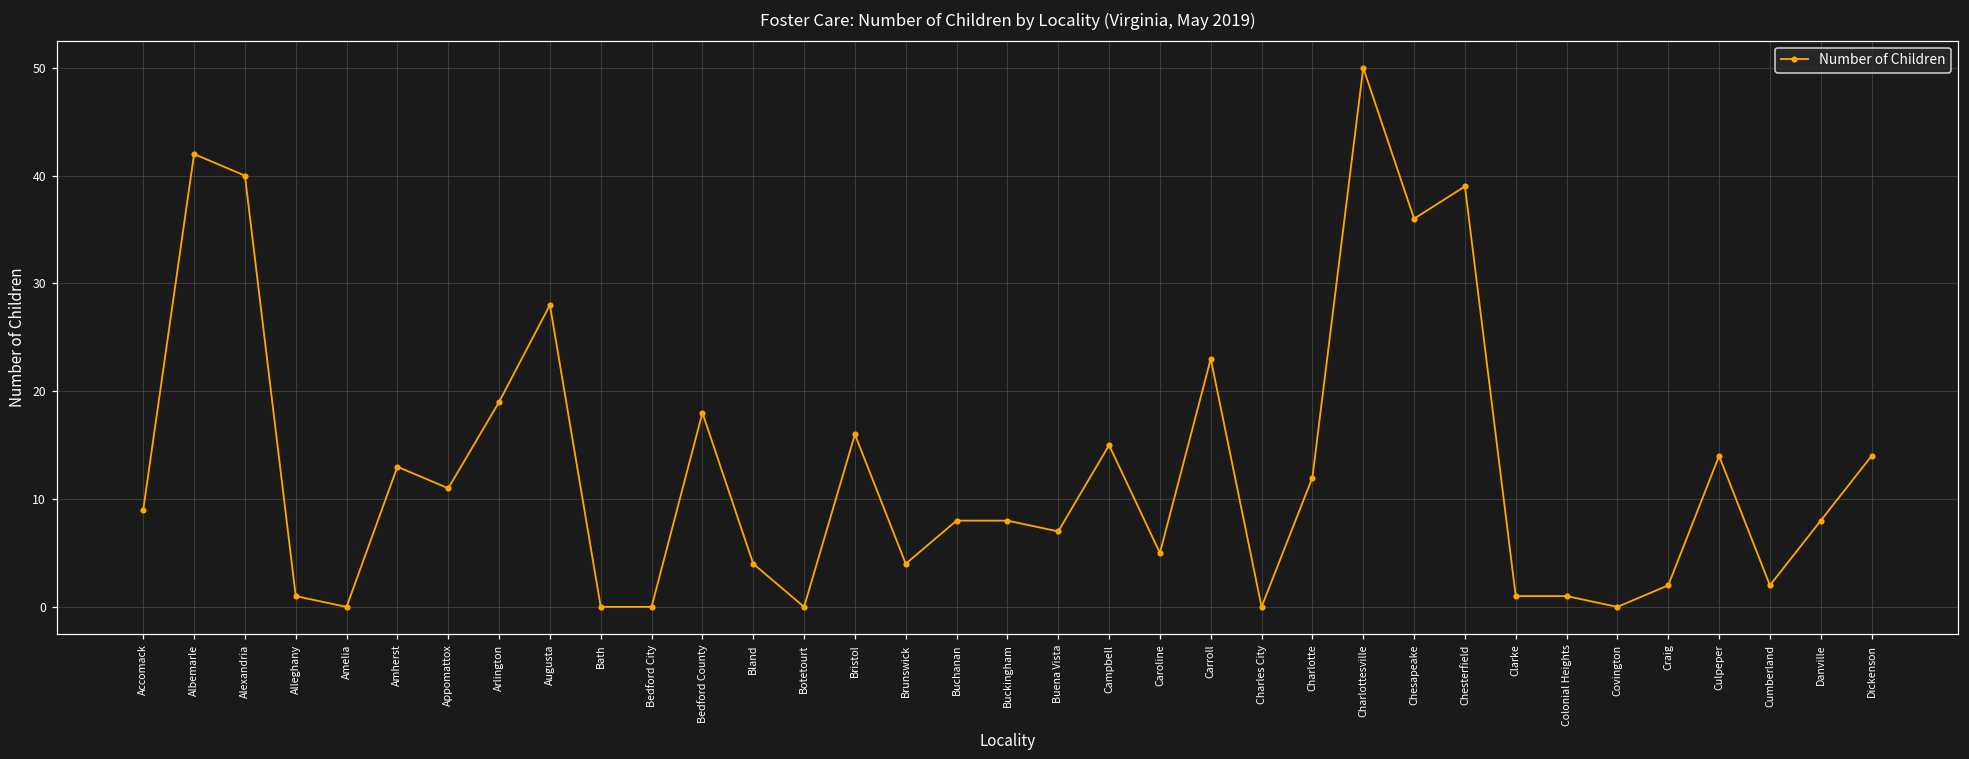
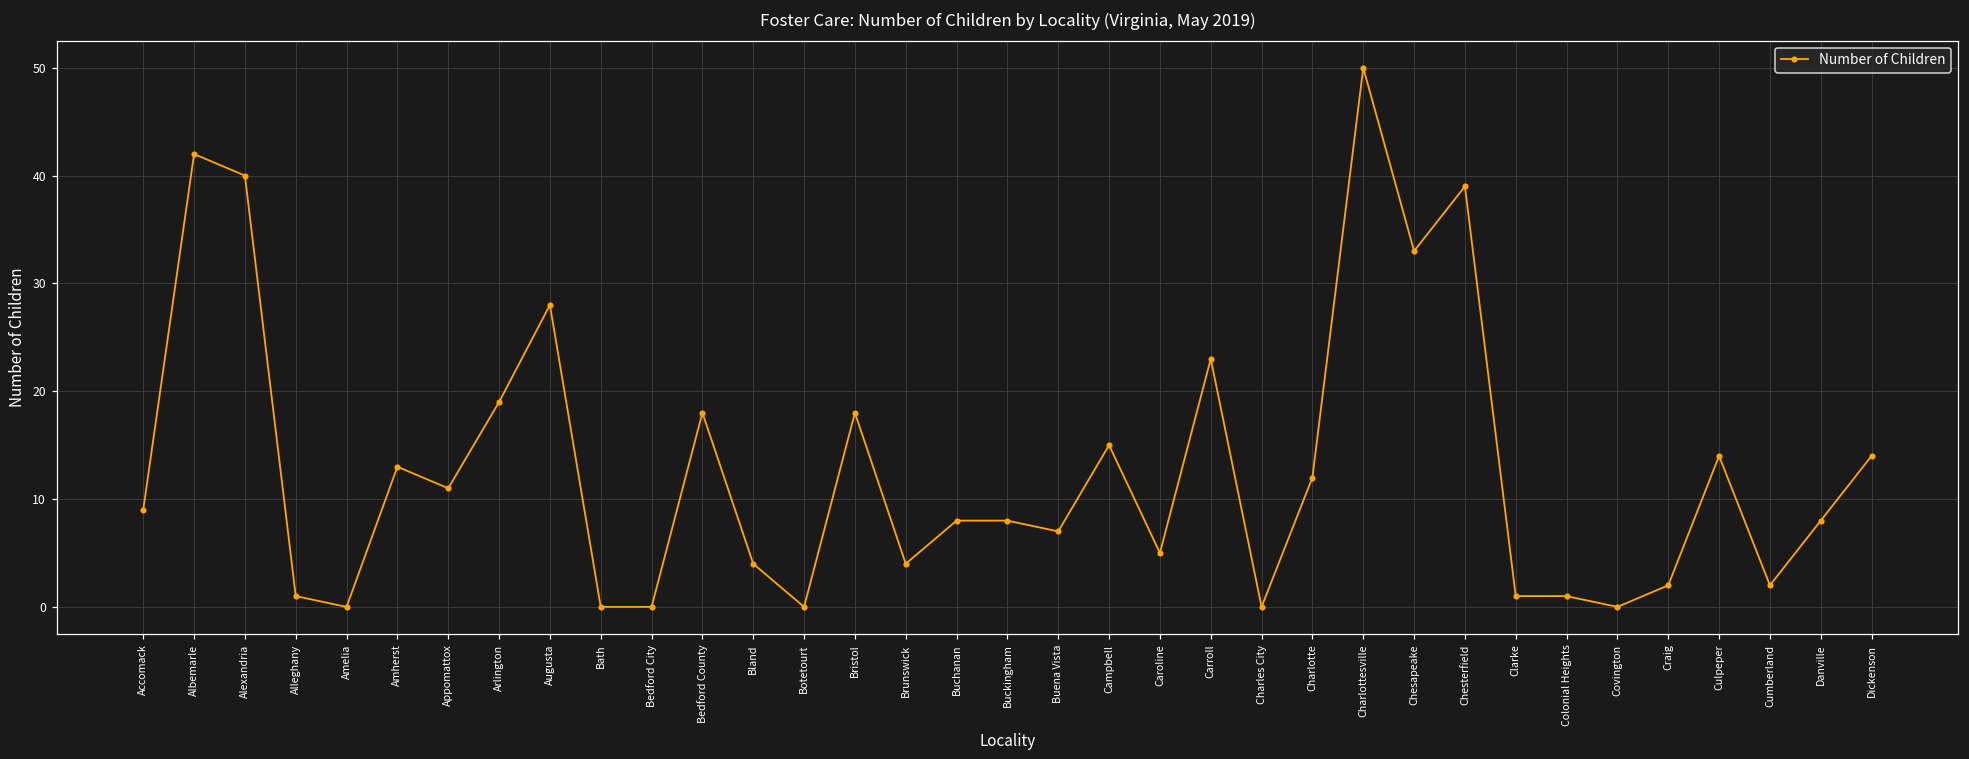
  {
    "Accomack": 9,
    "Albemarle": 42,
    "Alexandria": 40,
    "Alleghany": 1,
    "Amelia": 0,
    "Amherst": 13,
    "Appomattox": 11,
    "Arlington": 19,
    "Augusta": 28,
    "Bath": 0,
    "Bedford City": 0,
    "Bedford County": 18,
    "Bland": 4,
    "Botetourt": 0,
-   "Bristol": 16,
+   "Bristol": 18,
    "Brunswick": 4,
    "Buchanan": 8,
    "Buckingham": 8,
    "Buena Vista": 7,
    "Campbell": 15,
    "Caroline": 5,
    "Carroll": 23,
    "Charles City": 0,
    "Charlotte": 12,
    "Charlottesville": 50,
-   "Chesapeake": 36,
+   "Chesapeake": 33,
    "Chesterfield": 39,
    "Clarke": 1,
    "Colonial Heights": 1,
    "Covington": 0,
    "Craig": 2,
    "Culpeper": 14,
    "Cumberland": 2,
    "Danville": 8,
    "Dickenson": 14
  }
